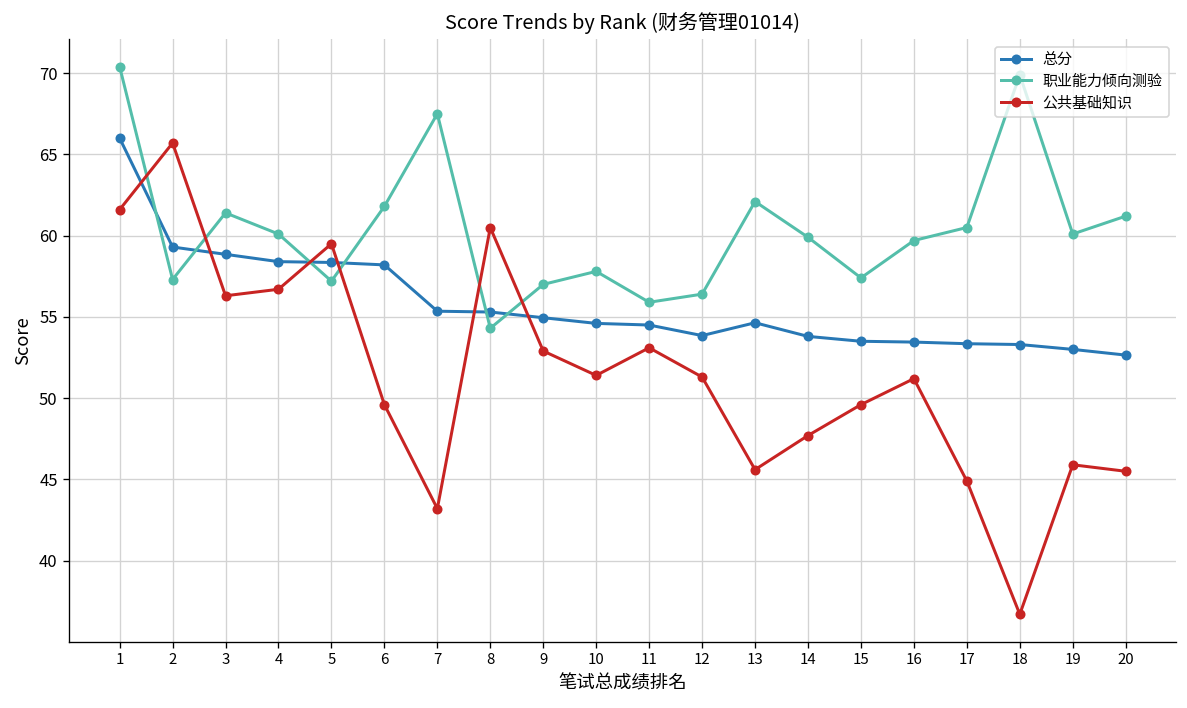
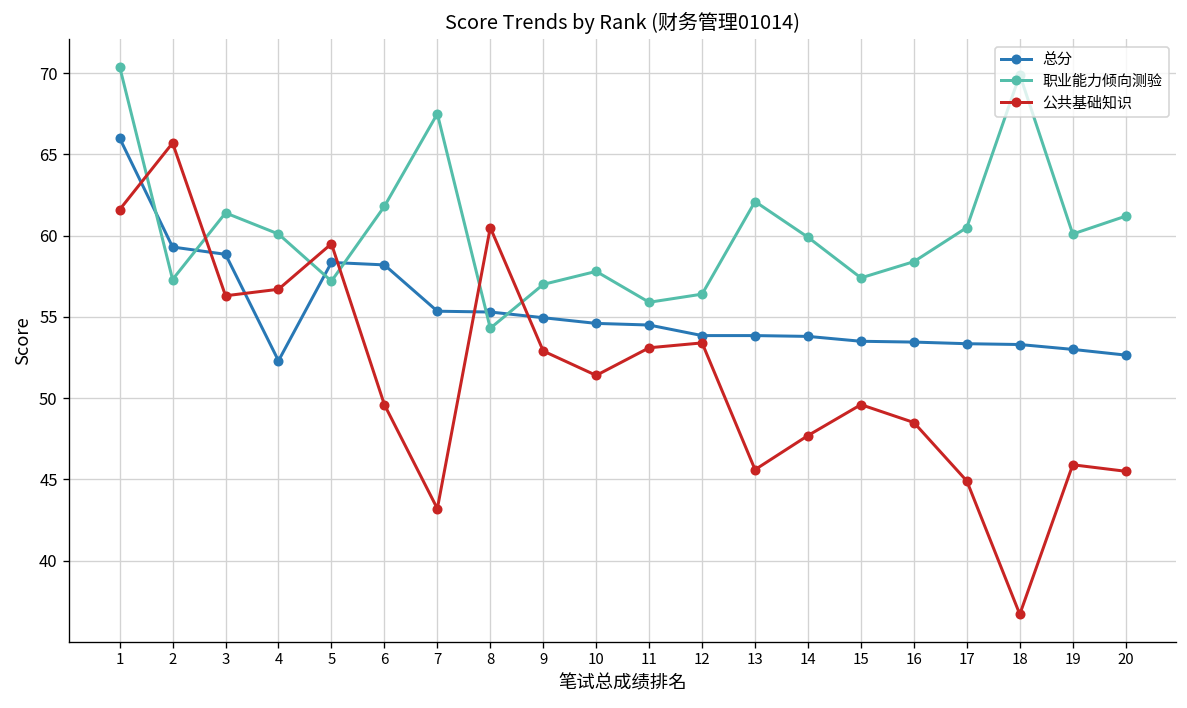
  {
    "总分": {
      "1": 66.0,
      "2": 59.3,
      "3": 58.9,
-     "4": 58.4,
+     "4": 52.3,
      "5": 58.4,
      "6": 58.2,
      "7": 55.4,
      "8": 55.3,
      "9": 55.0,
      "10": 54.6,
      "11": 54.5,
      "12": 53.9,
-     "13": 54.6,
+     "13": 53.9,
      "14": 53.8,
      "15": 53.5,
      "16": 53.5,
      "17": 53.4,
      "18": 53.3,
      "19": 53.0,
      "20": 52.7
    },
    "职业能力倾向测验": {
      "1": 70.4,
      "2": 57.3,
      "3": 61.4,
      "4": 60.1,
      "5": 57.2,
      "6": 61.8,
      "7": 67.5,
      "8": 54.3,
      "9": 57.0,
      "10": 57.8,
      "11": 55.9,
      "12": 56.4,
      "13": 62.1,
      "14": 59.9,
      "15": 57.4,
-     "16": 59.7,
+     "16": 58.4,
      "17": 60.5,
      "19": 60.1,
      "20": 61.2
    },
    "公共基础知识": {
      "1": 61.6,
      "2": 65.7,
      "3": 56.3,
      "4": 56.7,
      "5": 59.5,
      "6": 49.6,
      "7": 43.2,
      "8": 60.5,
      "9": 52.9,
      "10": 51.4,
      "11": 53.1,
-     "12": 51.3,
+     "12": 53.4,
      "13": 45.6,
      "14": 47.7,
      "15": 49.6,
-     "16": 51.2,
+     "16": 48.5,
      "17": 44.9,
      "18": 36.7,
      "19": 45.9,
      "20": 45.5
    }
  }
